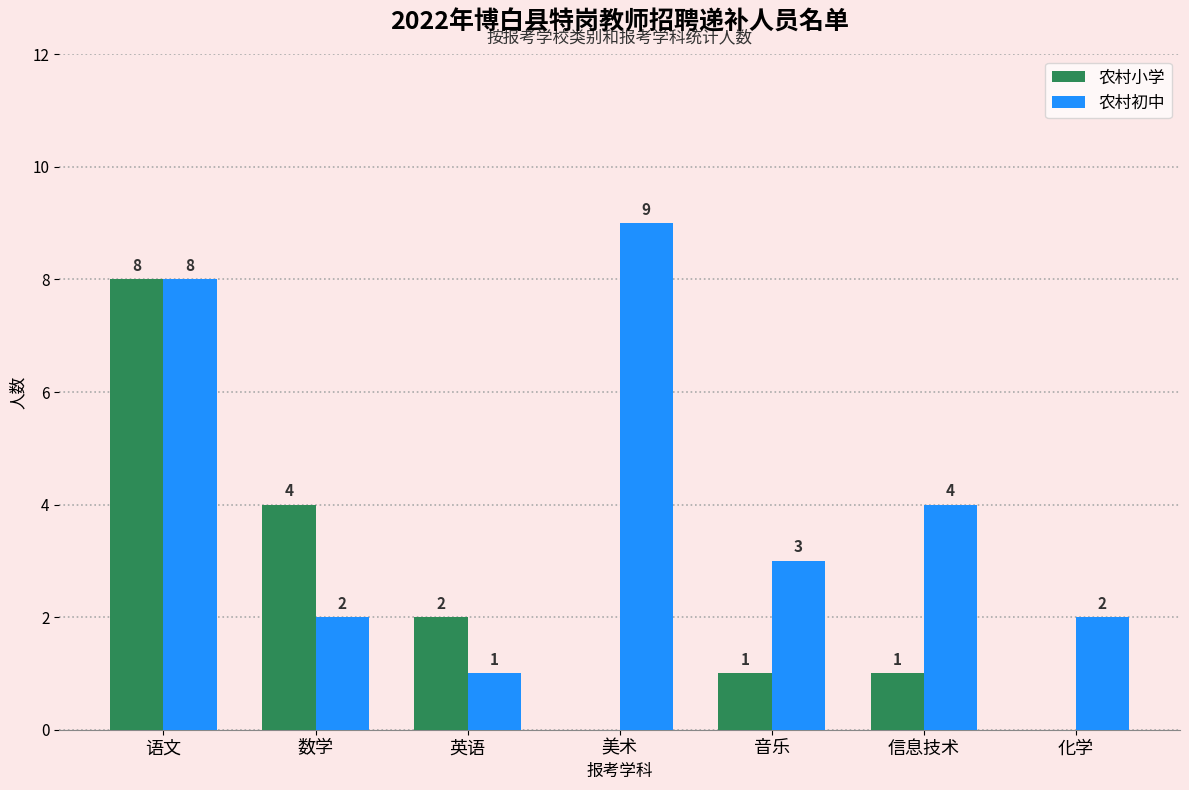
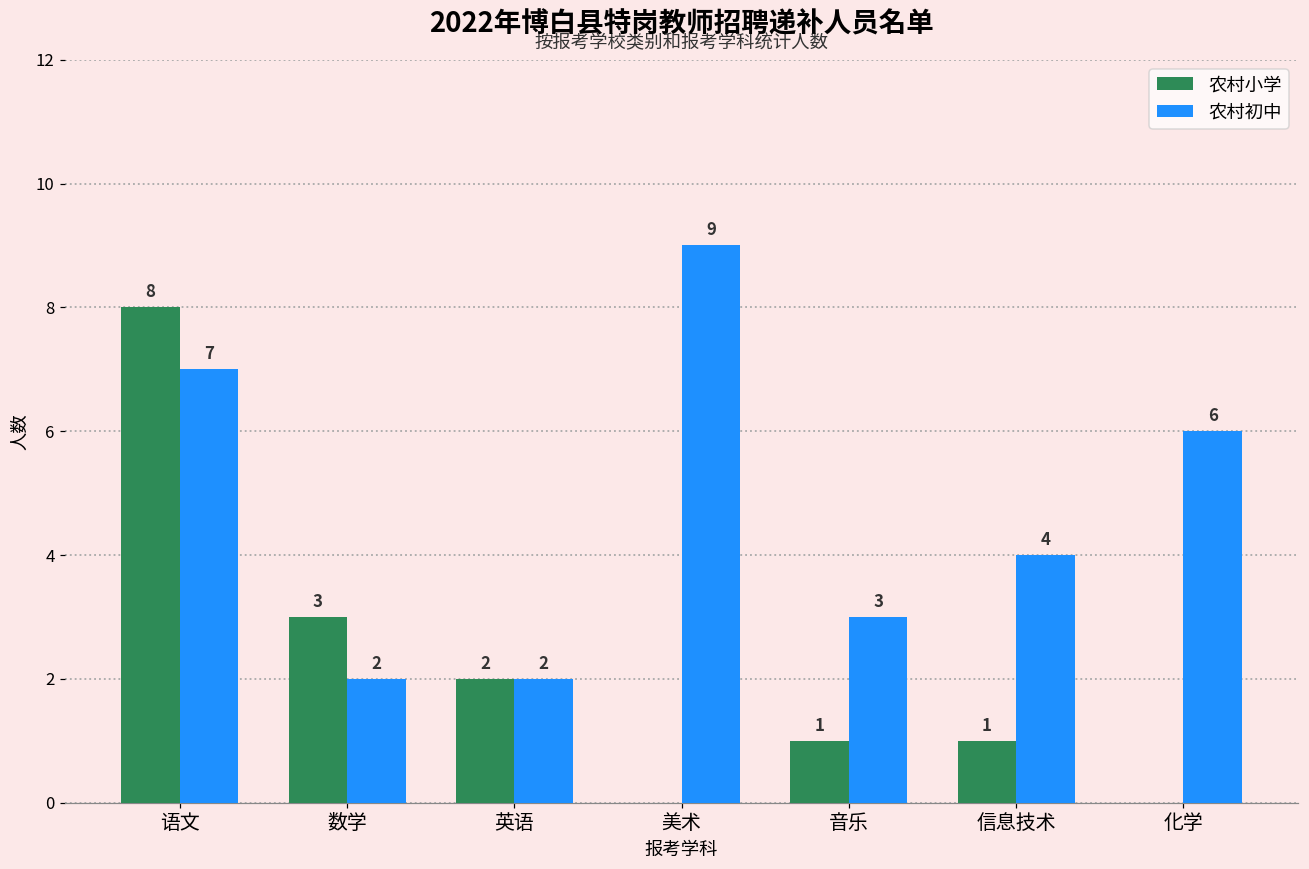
  {
    "农村小学": {
      "语文": 8,
-     "数学": 4,
+     "数学": 3,
      "英语": 2,
      "音乐": 1,
      "信息技术": 1
    },
    "农村初中": {
-     "语文": 8,
+     "语文": 7,
      "数学": 2,
-     "英语": 1,
+     "英语": 2,
      "美术": 9,
      "音乐": 3,
      "信息技术": 4,
-     "化学": 2
+     "化学": 6
    }
  }
